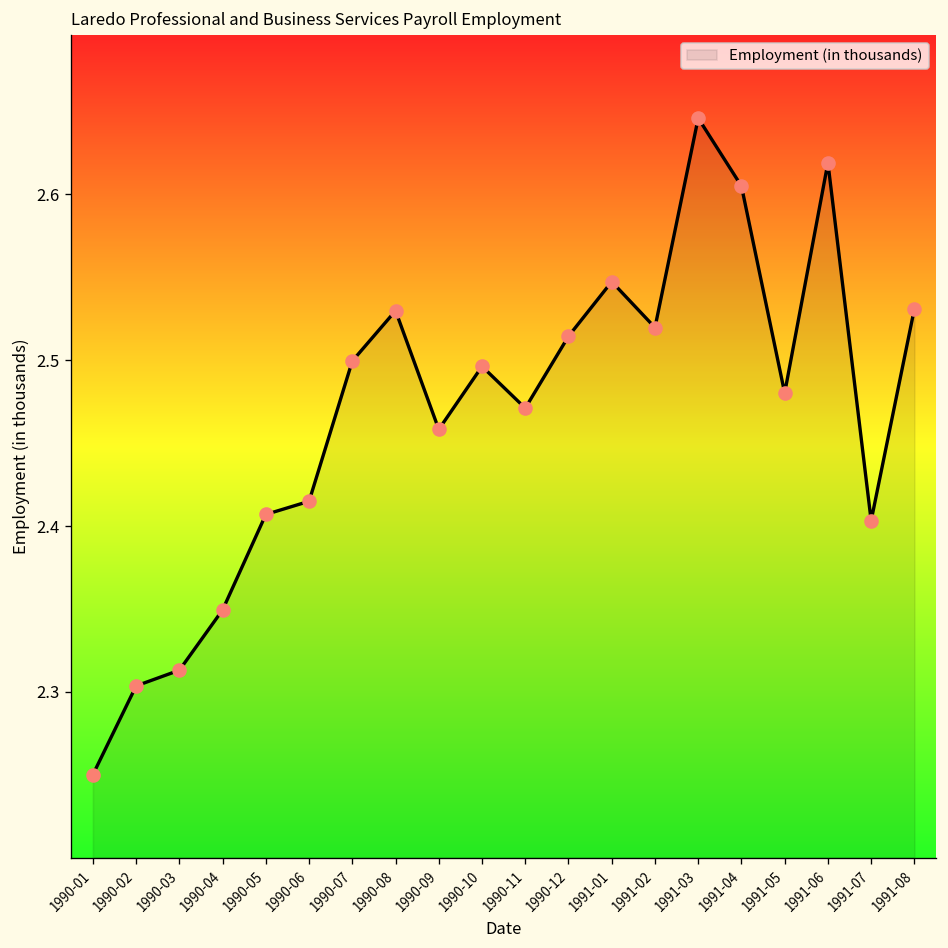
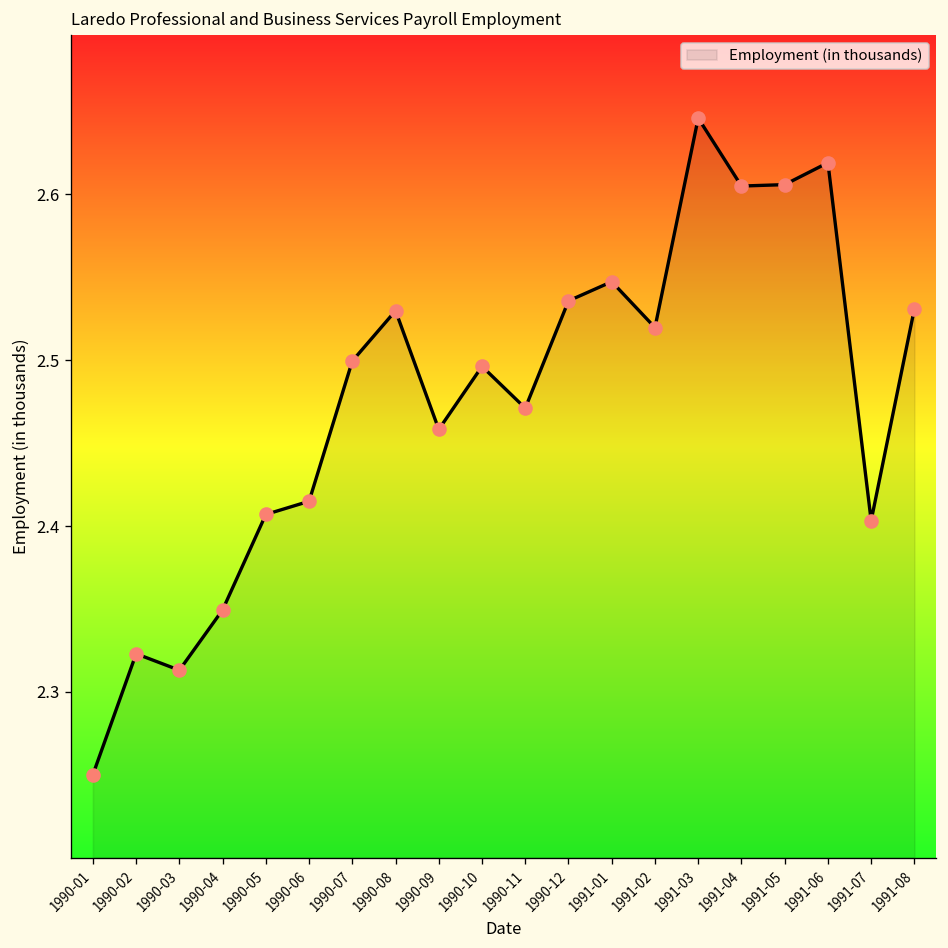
  {
    "1990-01": 2.250,
-   "1990-02": 2.304,
+   "1990-02": 2.323,
    "1990-03": 2.313,
    "1990-04": 2.349,
    "1990-05": 2.407,
    "1990-06": 2.415,
    "1990-07": 2.500,
    "1990-08": 2.530,
    "1990-09": 2.458,
    "1990-10": 2.496,
    "1990-11": 2.471,
-   "1990-12": 2.514,
+   "1990-12": 2.536,
    "1991-01": 2.547,
    "1991-02": 2.520,
    "1991-03": 2.646,
    "1991-04": 2.605,
-   "1991-05": 2.480,
+   "1991-05": 2.606,
    "1991-06": 2.619,
    "1991-07": 2.403,
    "1991-08": 2.531
  }
